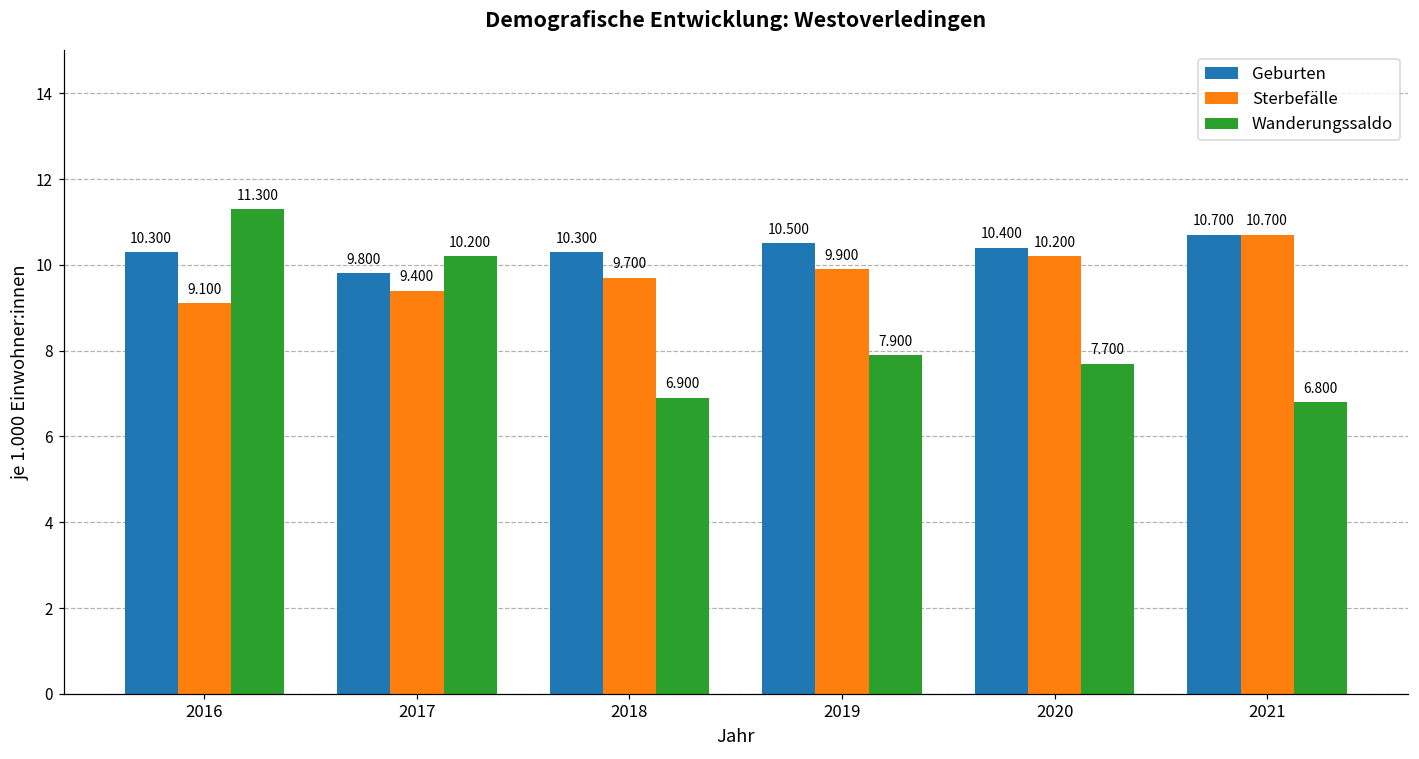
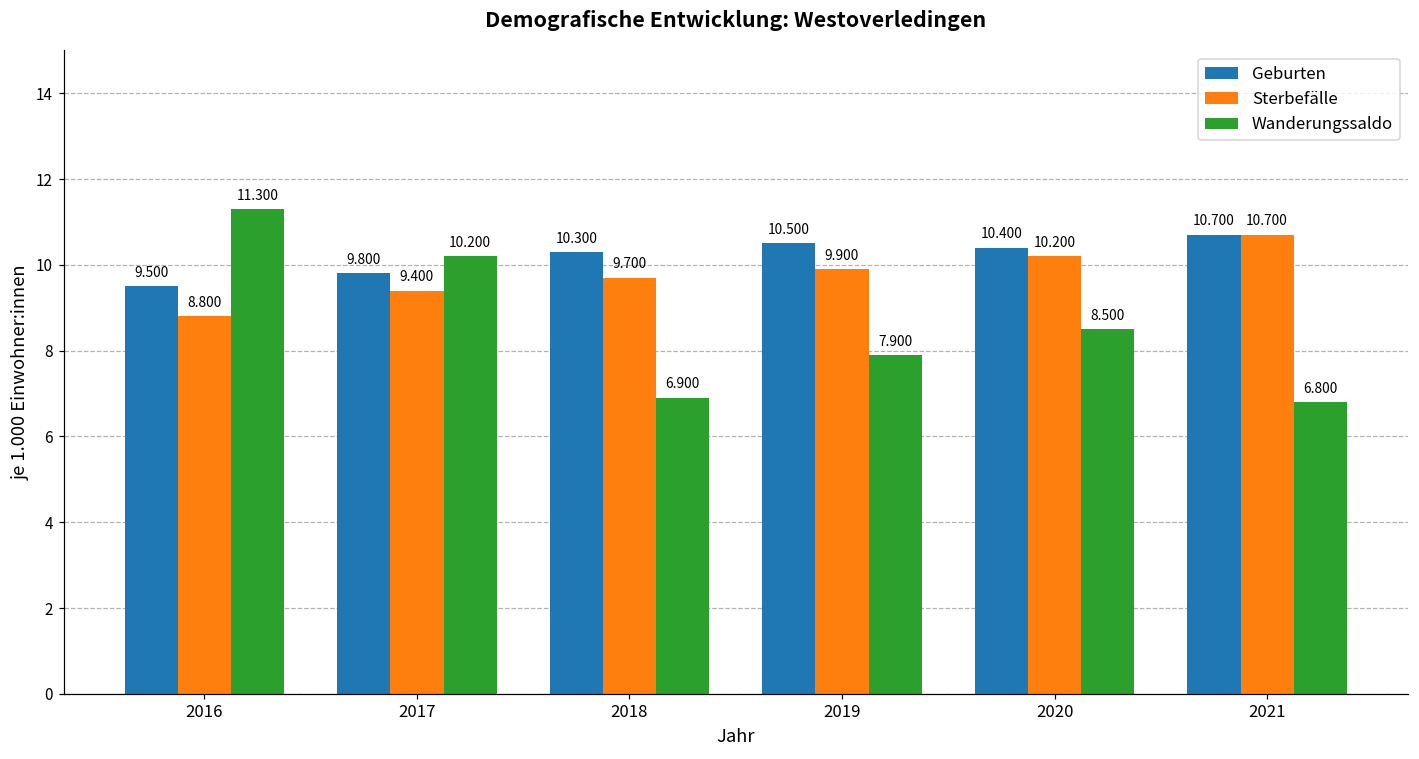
  {
    "Geburten": {
-     "2016": 10.300,
+     "2016": 9.500,
      "2017": 9.800,
      "2018": 10.300,
      "2019": 10.500,
      "2020": 10.400,
      "2021": 10.700
    },
    "Sterbefälle": {
-     "2016": 9.100,
+     "2016": 8.800,
      "2017": 9.400,
      "2018": 9.700,
      "2019": 9.900,
      "2020": 10.200,
      "2021": 10.700
    },
    "Wanderungssaldo": {
      "2016": 11.300,
      "2017": 10.200,
      "2018": 6.900,
      "2019": 7.900,
-     "2020": 7.700,
+     "2020": 8.500,
      "2021": 6.800
    }
  }
